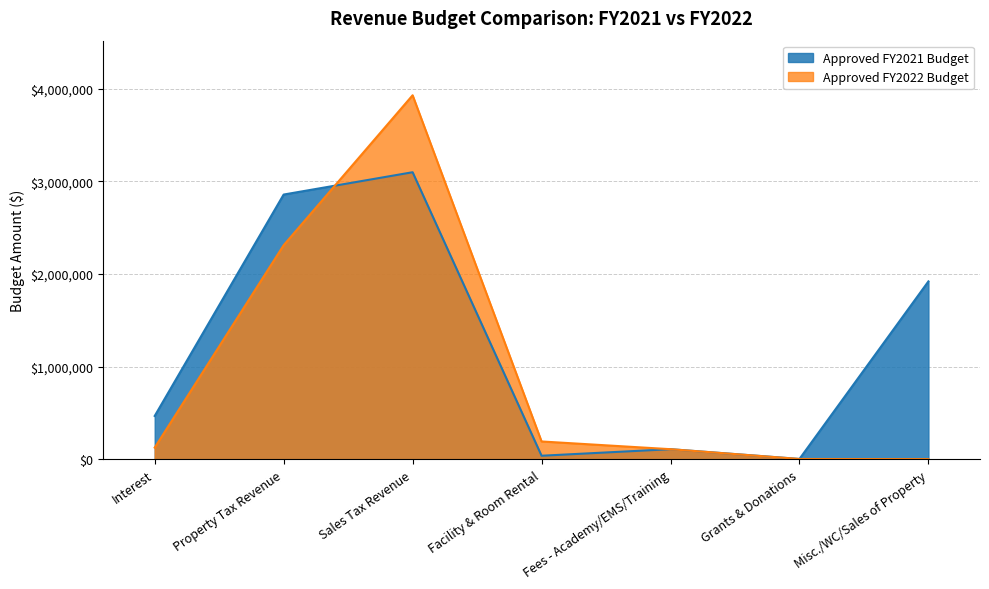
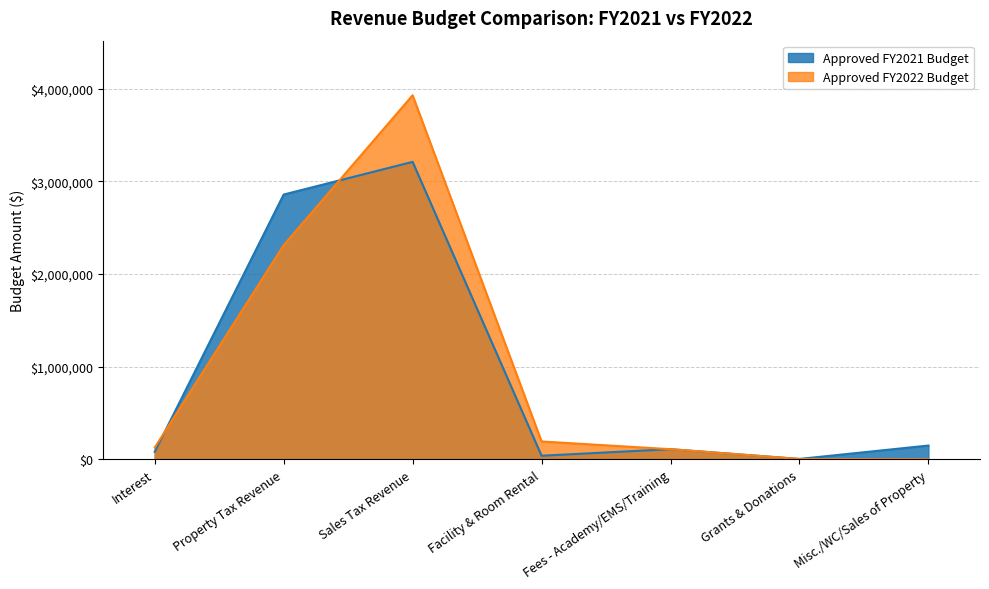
  {
    "Approved FY2021 Budget": {
-     "Interest": "$500,000",
+     "Interest": "$100,000",
      "Property Tax Revenue": "$2,900,000",
-     "Sales Tax Revenue": "$3,100,000",
+     "Sales Tax Revenue": "$3,200,000",
      "Facility & Room Rental": "$0",
-     "Misc./WC/Sales of Property": "$1,900,000"
+     "Misc./WC/Sales of Property": "$100,000"
    },
    "Approved FY2022 Budget": {
      "Interest": "$100,000",
      "Property Tax Revenue": "$2,300,000",
      "Sales Tax Revenue": "$3,900,000",
      "Facility & Room Rental": "$200,000",
      "Misc./WC/Sales of Property": "$0"
    }
  }
